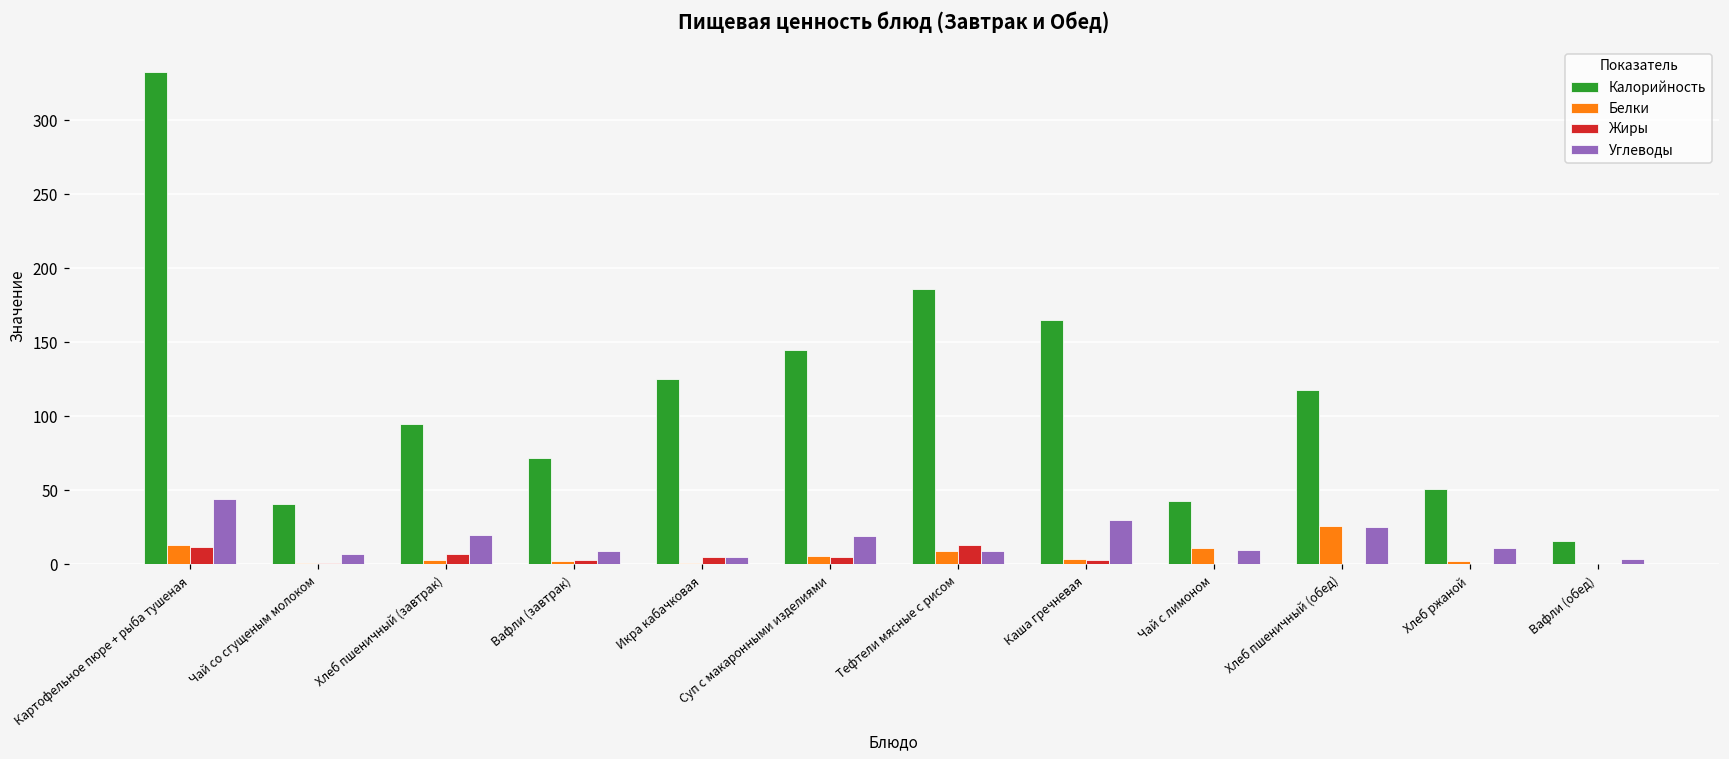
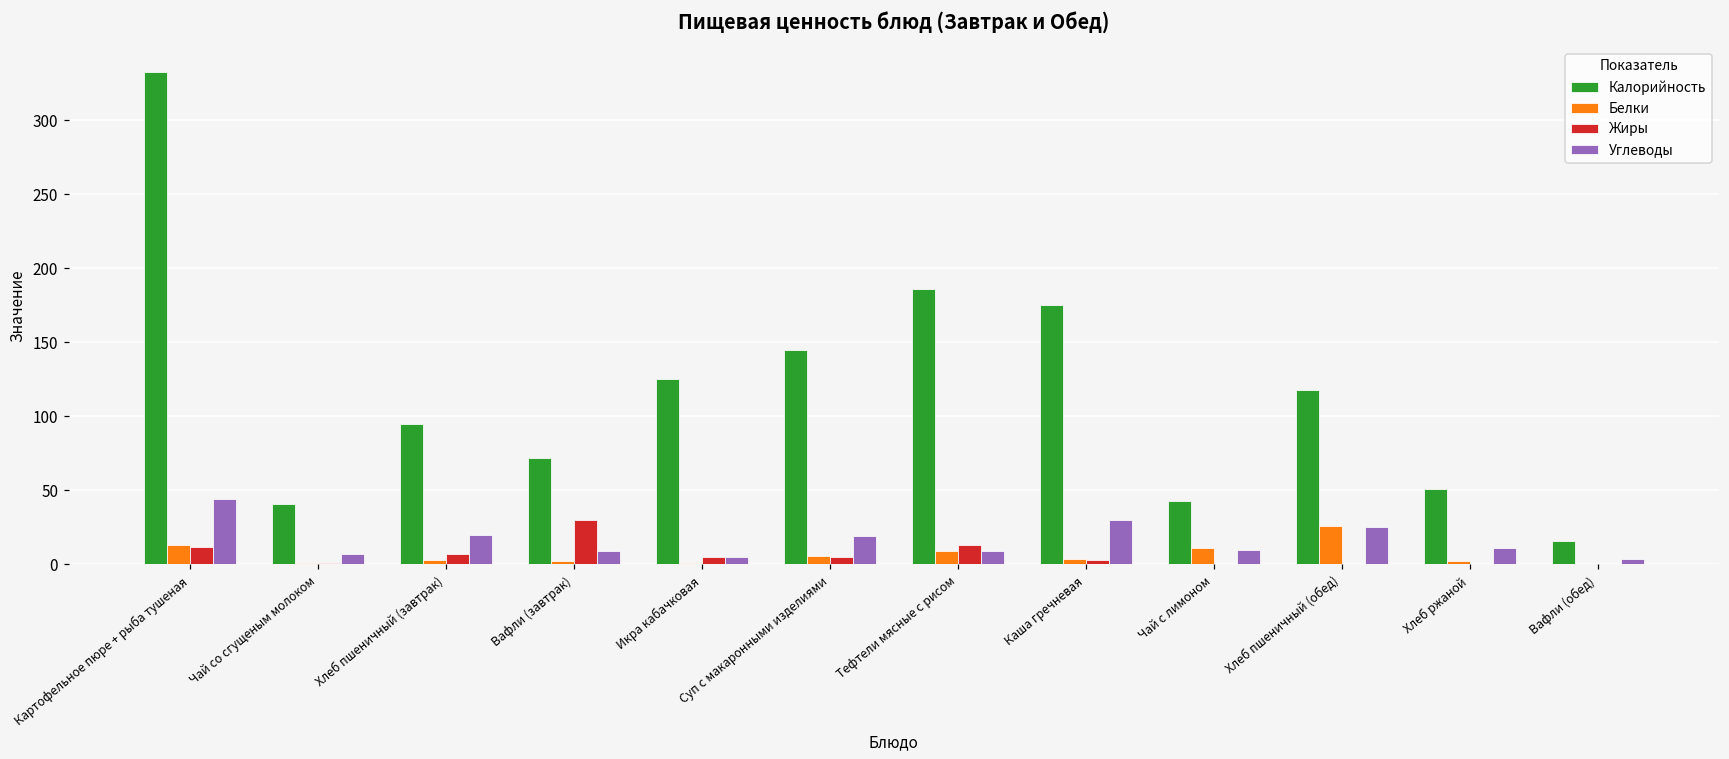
  {
    "Калорийность": {
      "Картофельное пюре + рыба тушеная": 333,
      "Чай со сгущеным молоком": 41,
      "Хлеб пшеничный (завтрак)": 95,
      "Вафли (завтрак)": 72,
      "Икра кабачковая": 125,
      "Суп с макаронными изделиями": 145,
      "Тефтели мясные с рисом": 186,
-     "Каша гречневая": 165,
+     "Каша гречневая": 175,
      "Чай с лимоном": 43,
      "Хлеб пшеничный (обед)": 118,
      "Хлеб ржаной": 51,
      "Вафли (обед)": 16
    },
    "Белки": {
      "Картофельное пюре + рыба тушеная": 13,
      "Хлеб пшеничный (завтрак)": 3,
      "Вафли (завтрак)": 2,
      "Суп с макаронными изделиями": 6,
      "Тефтели мясные с рисом": 9,
      "Каша гречневая": 4,
      "Чай с лимоном": 11,
      "Хлеб пшеничный (обед)": 26,
      "Хлеб ржаной": 2,
      "Вафли (обед)": 0
    },
    "Жиры": {
      "Картофельное пюре + рыба тушеная": 12,
      "Хлеб пшеничный (завтрак)": 7,
-     "Вафли (завтрак)": 3,
+     "Вафли (завтрак)": 30,
      "Икра кабачковая": 5,
      "Суп с макаронными изделиями": 5,
      "Тефтели мясные с рисом": 13,
      "Каша гречневая": 3,
      "Чай с лимоном": 0,
      "Хлеб пшеничный (обед)": 0,
      "Хлеб ржаной": 0,
      "Вафли (обед)": 0
    },
    "Углеводы": {
      "Картофельное пюре + рыба тушеная": 44,
      "Чай со сгущеным молоком": 7,
      "Хлеб пшеничный (завтрак)": 20,
      "Вафли (завтрак)": 9,
      "Икра кабачковая": 5,
      "Суп с макаронными изделиями": 19,
      "Тефтели мясные с рисом": 9,
      "Каша гречневая": 30,
      "Чай с лимоном": 10,
      "Хлеб пшеничный (обед)": 25,
      "Хлеб ржаной": 11,
      "Вафли (обед)": 4
    }
  }
